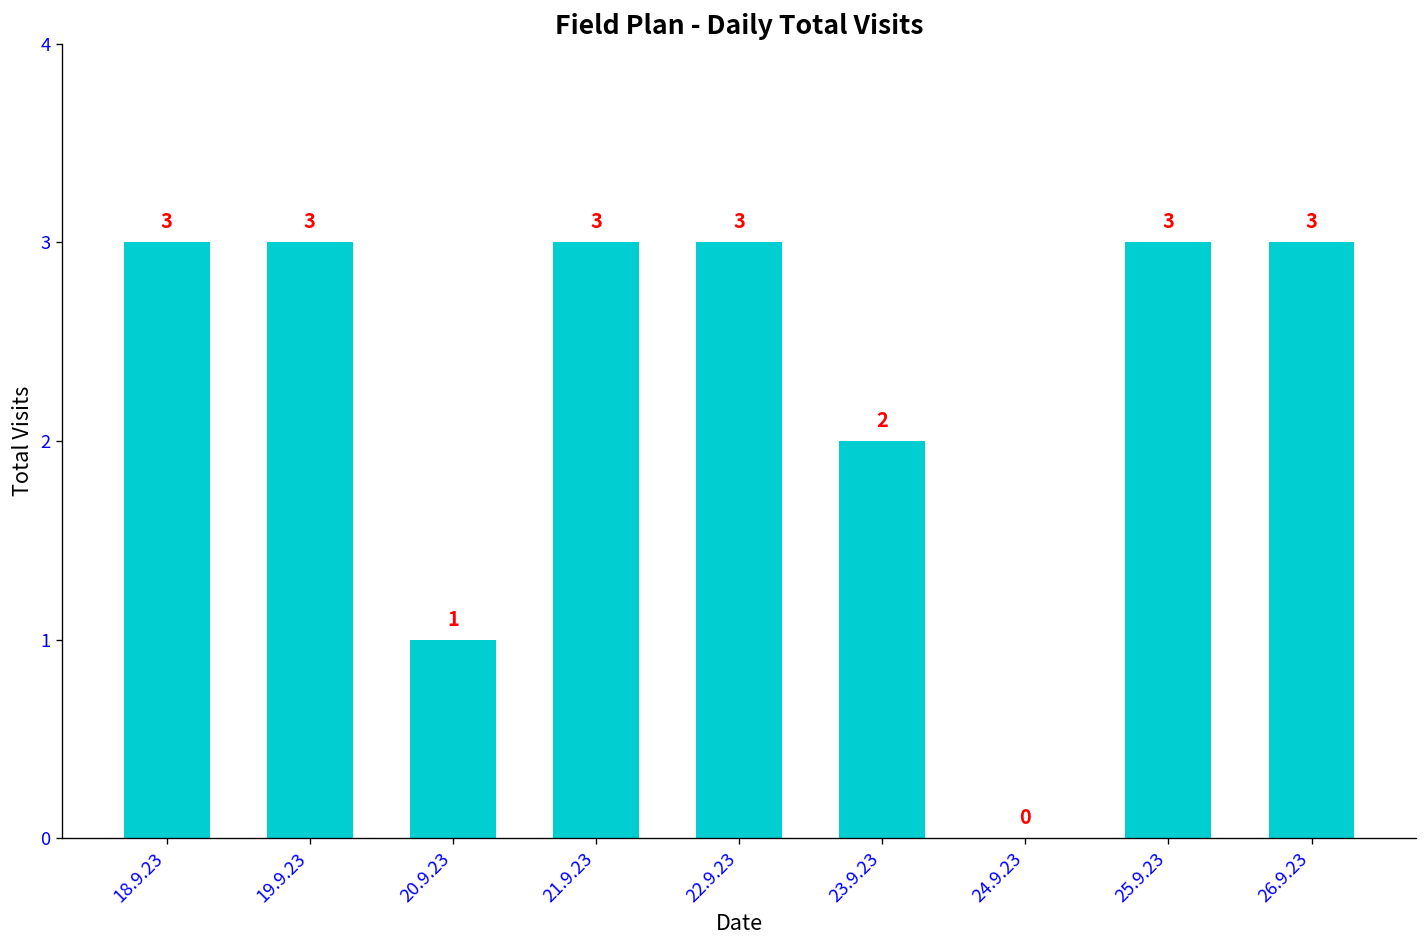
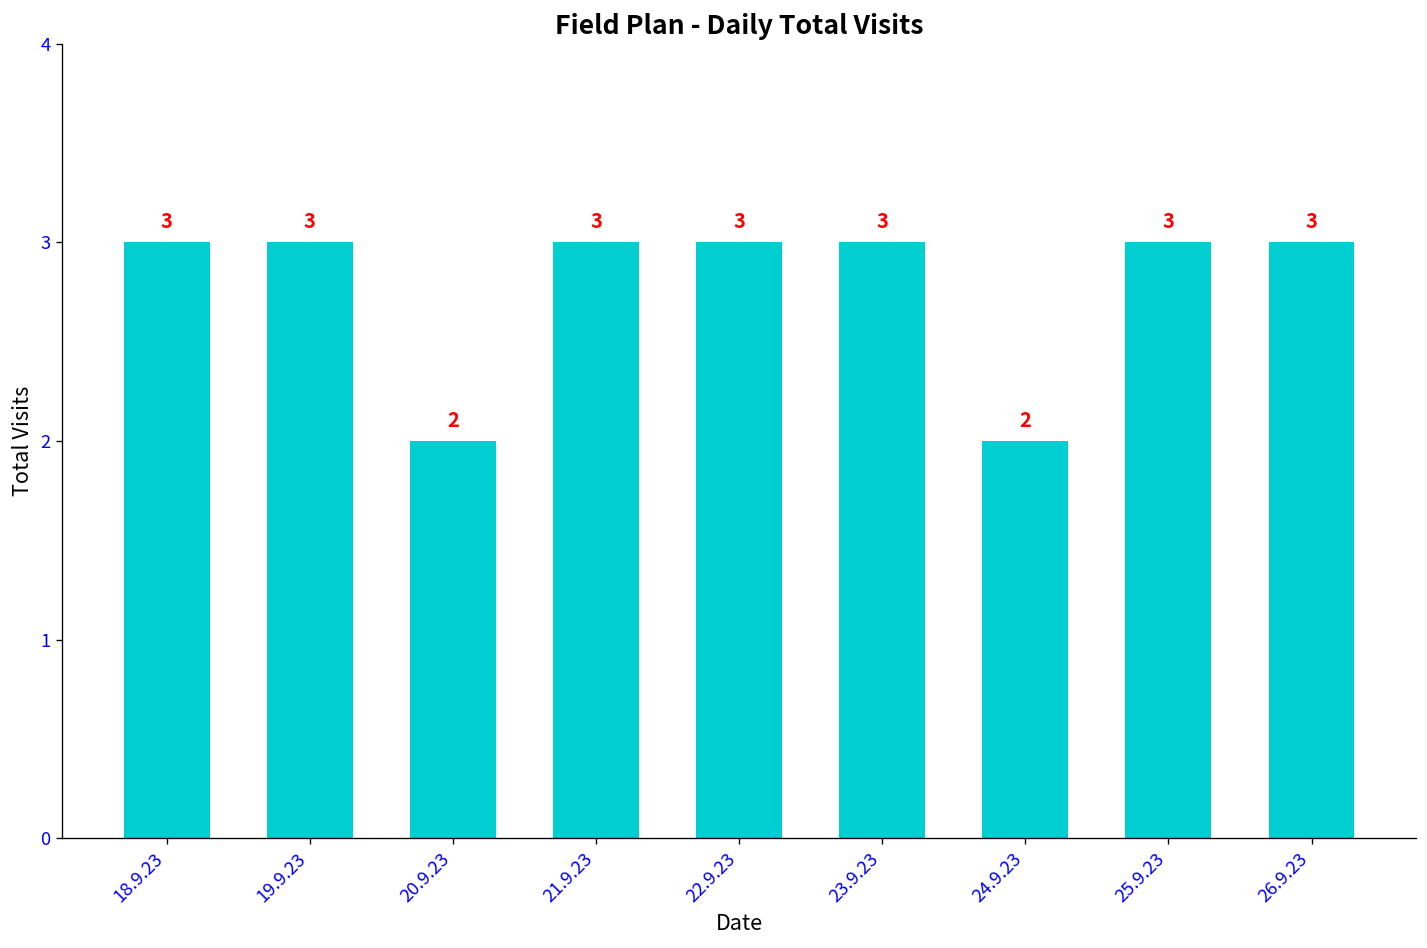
  {
    "18.9.23": 3,
    "19.9.23": 3,
-   "20.9.23": 1,
+   "20.9.23": 2,
    "21.9.23": 3,
    "22.9.23": 3,
-   "23.9.23": 2,
-   "24.9.23": 0,
+   "23.9.23": 3,
+   "24.9.23": 2,
    "25.9.23": 3,
    "26.9.23": 3
  }
